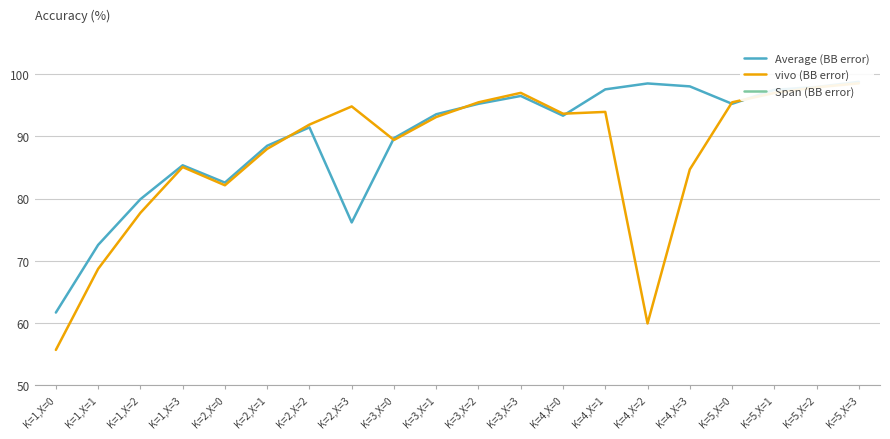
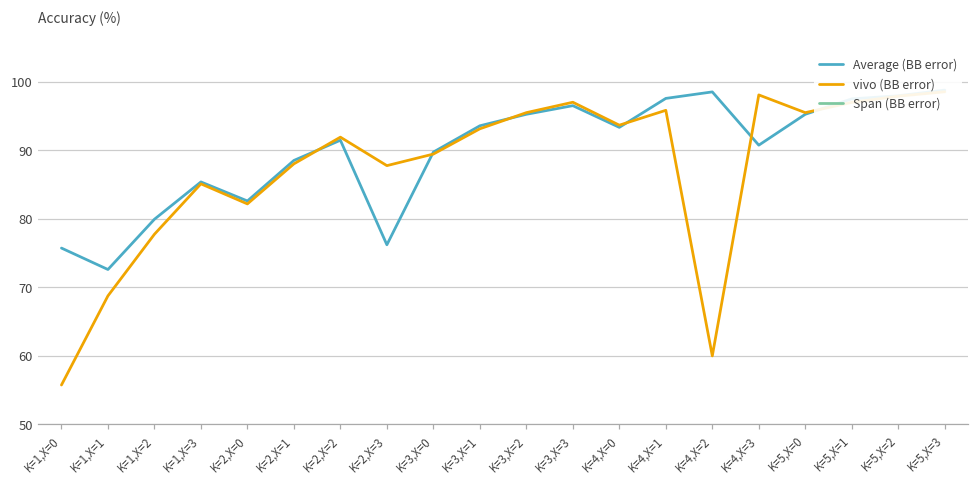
  {
    "Average (BB error)": {
-     "K=1,X=0": 62,
+     "K=1,X=0": 76,
      "K=1,X=1": 73,
      "K=1,X=2": 80,
      "K=2,X=0": 83,
      "K=2,X=1": 89,
      "K=2,X=2": 91,
      "K=2,X=3": 76,
      "K=3,X=1": 94,
      "K=3,X=3": 97,
      "K=4,X=1": 98,
      "K=4,X=2": 99,
-     "K=4,X=3": 98
+     "K=4,X=3": 91
    },
    "vivo (BB error)": {
      "K=1,X=0": 56,
      "K=1,X=1": 69,
      "K=1,X=2": 78,
      "K=2,X=0": 82,
      "K=2,X=1": 88,
      "K=2,X=2": 92,
-     "K=2,X=3": 95,
+     "K=2,X=3": 88,
      "K=3,X=1": 93,
      "K=3,X=3": 97,
-     "K=4,X=1": 94,
+     "K=4,X=1": 96,
      "K=4,X=2": 60,
-     "K=4,X=3": 85
+     "K=4,X=3": 98
    }
  }
